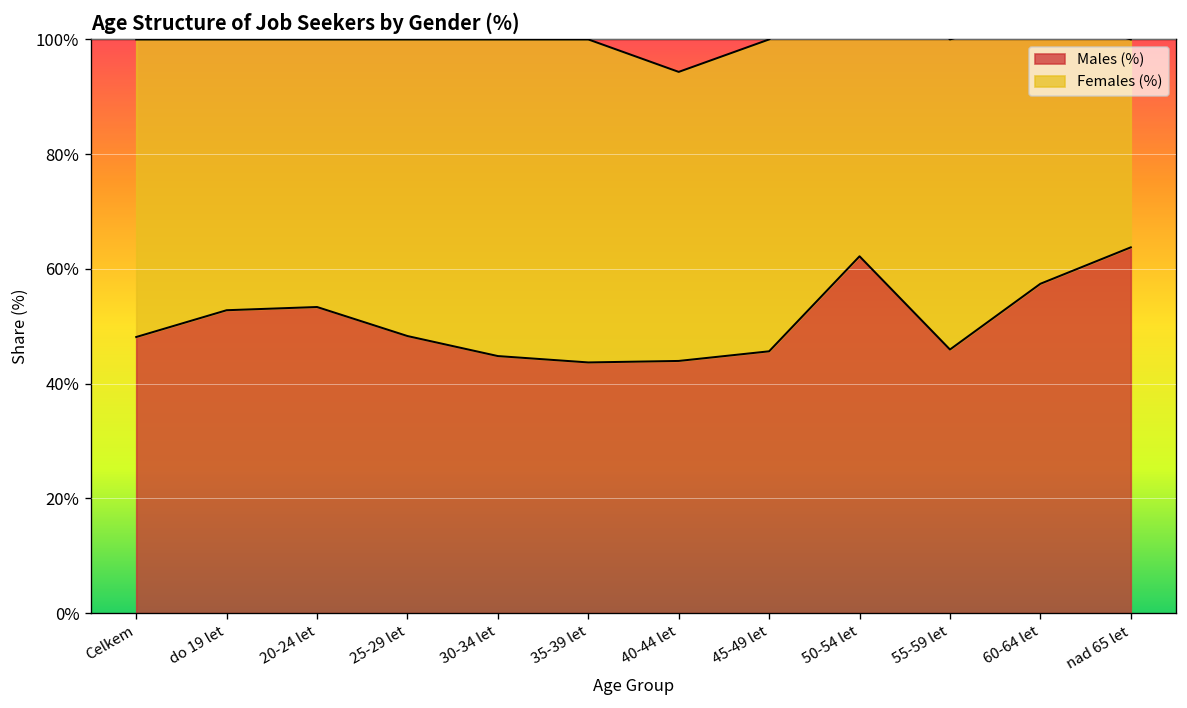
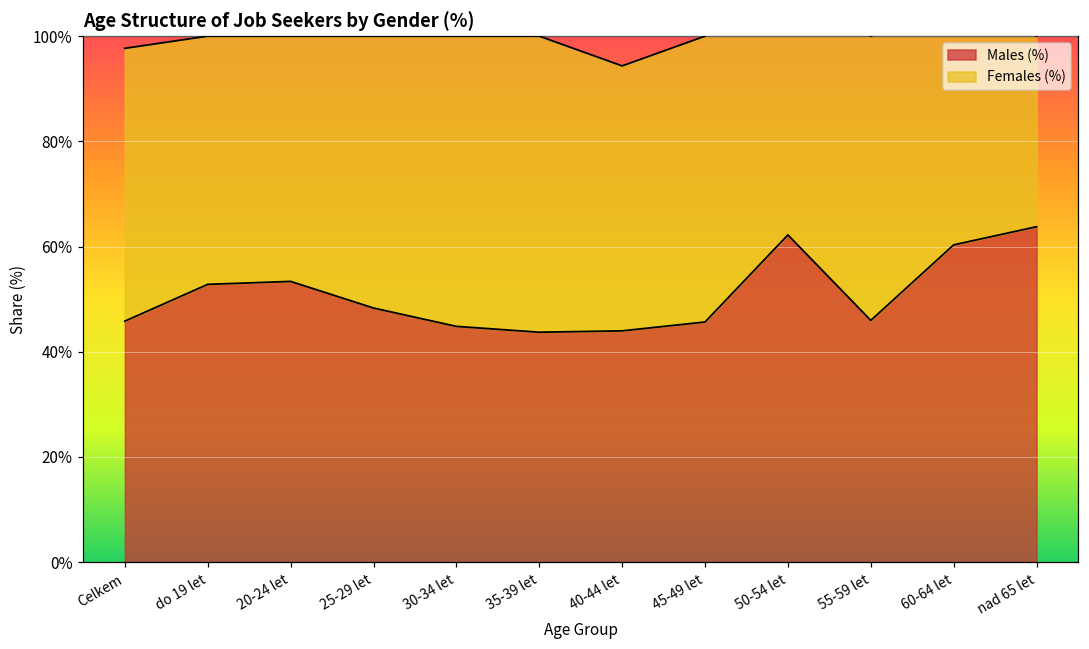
  {
    "Males (%)": {
-     "Celkem": "48%",
+     "Celkem": "46%",
      "do 19 let": "53%",
      "20-24 let": "53%",
      "25-29 let": "48%",
      "30-34 let": "45%",
      "35-39 let": "44%",
      "40-44 let": "44%",
      "45-49 let": "46%",
      "50-54 let": "62%",
      "55-59 let": "46%",
-     "60-64 let": "57%",
+     "60-64 let": "60%",
      "nad 65 let": "64%"
    },
    "Females (%)": {
      "Celkem": "52%",
      "do 19 let": "47%",
      "20-24 let": "47%",
      "25-29 let": "52%",
      "30-34 let": "55%",
      "35-39 let": "56%",
      "40-44 let": "50%",
      "45-49 let": "54%",
      "55-59 let": "54%",
      "nad 65 let": "36%"
    }
  }
